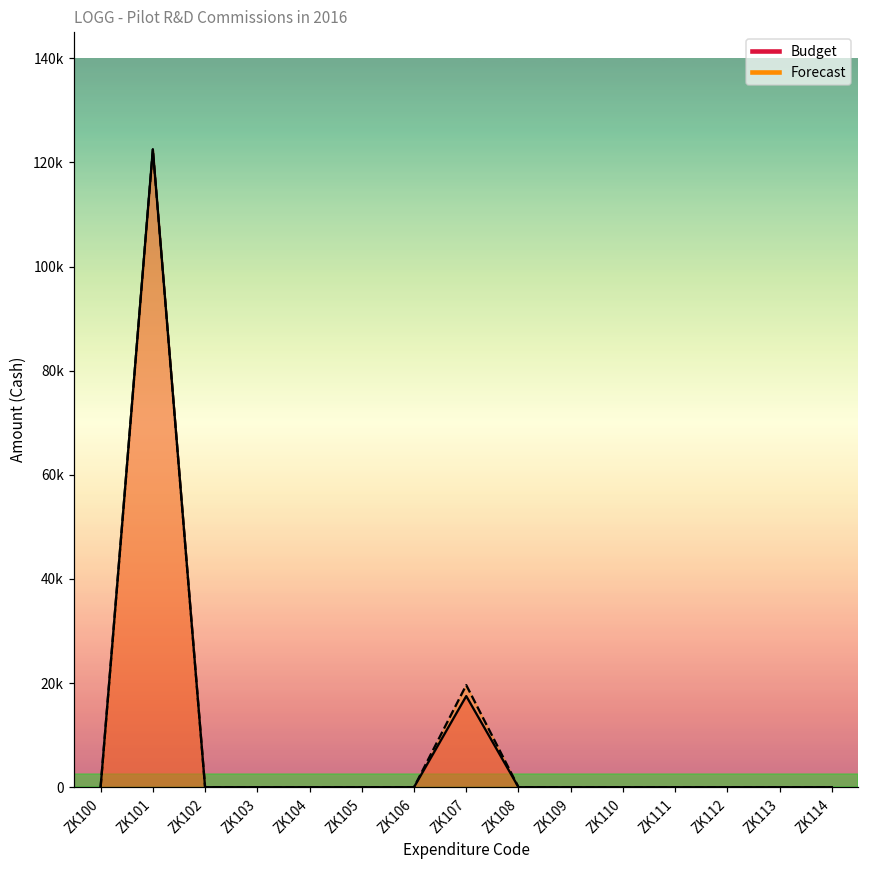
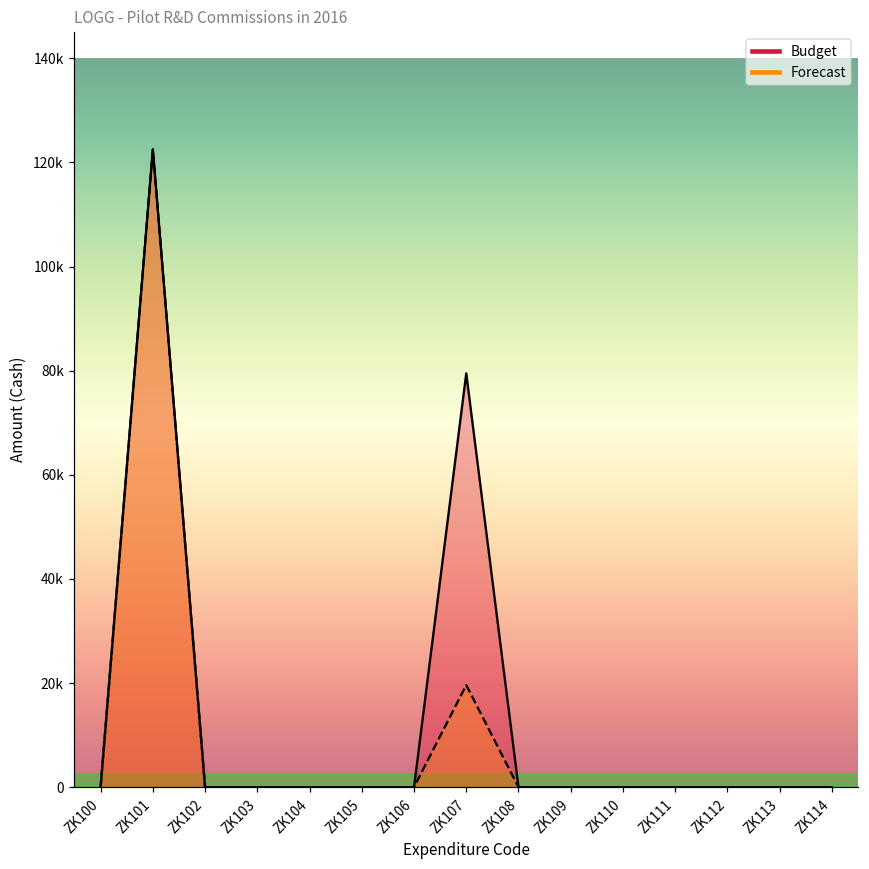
  {
    "Budget": {
-     "ZK107": 18000
+     "ZK107": 79000
    },
    "Forecast": {
      "ZK107": 20000
    }
  }
